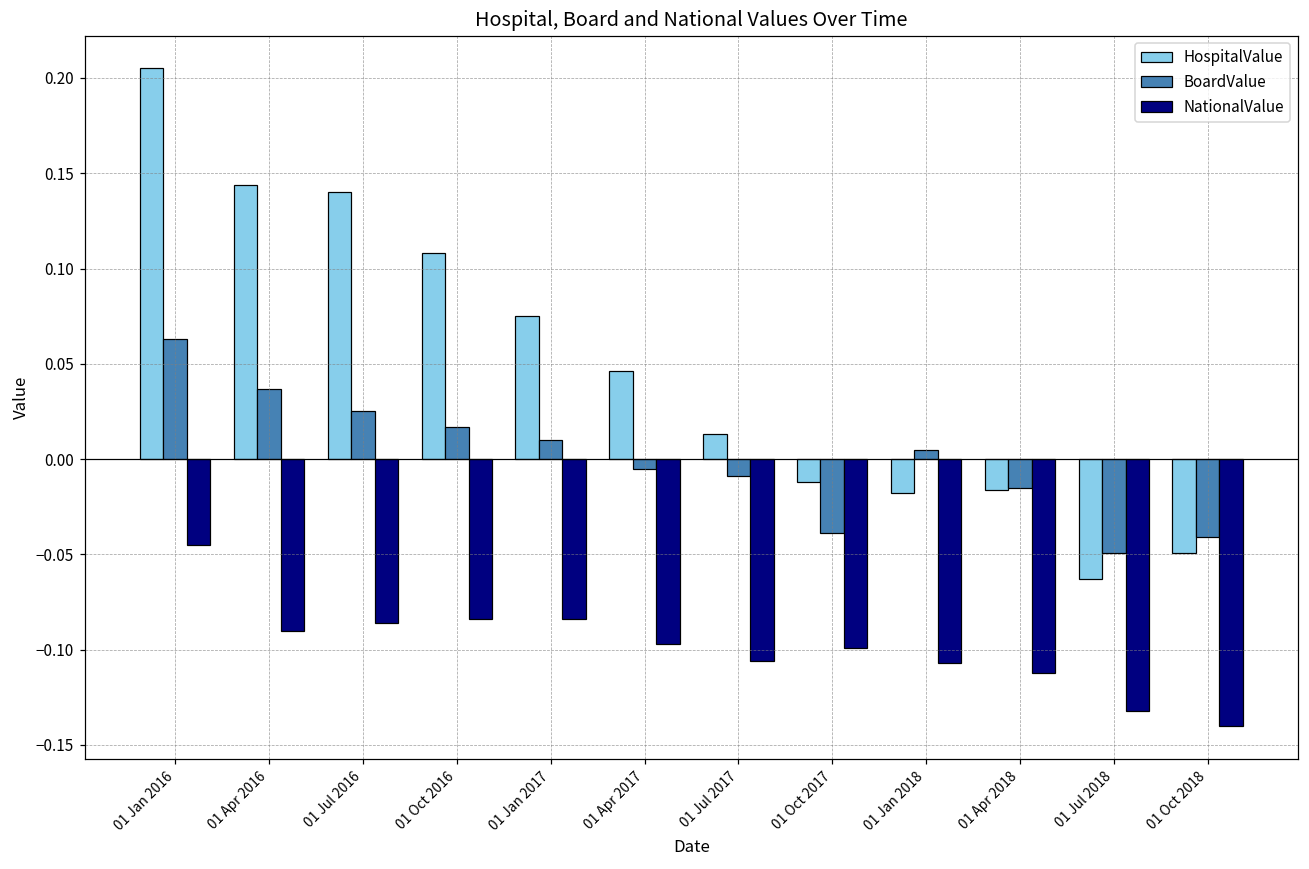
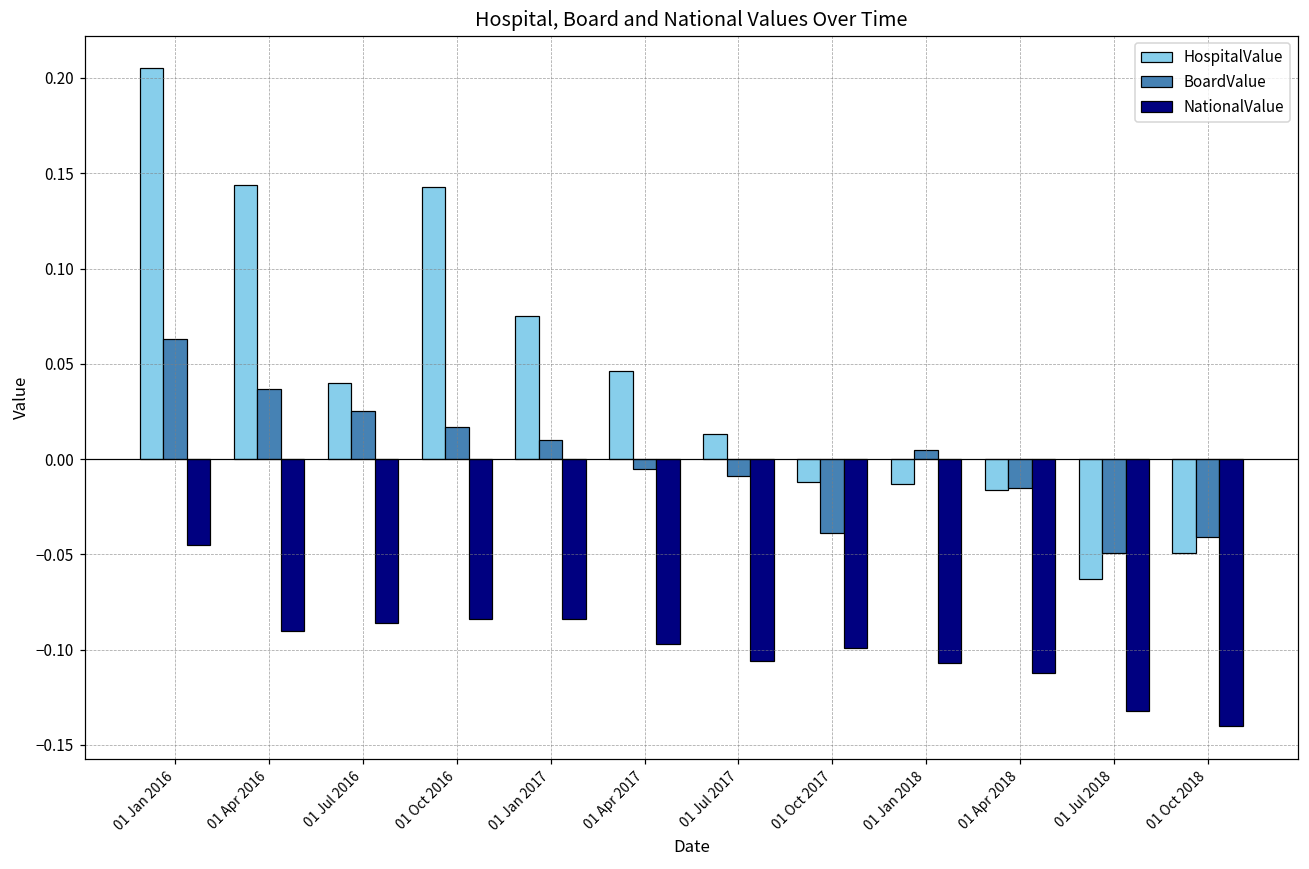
  {
    "HospitalValue": {
      "01 Jan 2016": 0.205,
      "01 Apr 2016": 0.144,
-     "01 Jul 2016": 0.14,
-     "01 Oct 2016": 0.108,
+     "01 Jul 2016": 0.04,
+     "01 Oct 2016": 0.143,
      "01 Jan 2017": 0.075,
      "01 Apr 2017": 0.046,
      "01 Jul 2017": 0.013,
      "01 Oct 2017": -0.012,
-     "01 Jan 2018": -0.018,
+     "01 Jan 2018": -0.013,
      "01 Apr 2018": -0.016,
      "01 Jul 2018": -0.063,
      "01 Oct 2018": -0.049
    },
    "BoardValue": {
      "01 Jan 2016": 0.063,
      "01 Apr 2016": 0.037,
      "01 Jul 2016": 0.025,
      "01 Oct 2016": 0.017,
      "01 Jan 2017": 0.010,
      "01 Apr 2017": -0.005,
      "01 Jul 2017": -0.009,
      "01 Oct 2017": -0.039,
      "01 Jan 2018": 0.005,
      "01 Apr 2018": -0.015,
      "01 Jul 2018": -0.049,
      "01 Oct 2018": -0.041
    },
    "NationalValue": {
      "01 Jan 2016": -0.045,
      "01 Apr 2016": -0.090,
      "01 Jul 2016": -0.086,
      "01 Oct 2016": -0.084,
      "01 Jan 2017": -0.084,
      "01 Apr 2017": -0.097,
      "01 Jul 2017": -0.106,
      "01 Oct 2017": -0.099,
      "01 Jan 2018": -0.107,
      "01 Apr 2018": -0.112,
      "01 Jul 2018": -0.132,
      "01 Oct 2018": -0.140
    }
  }
